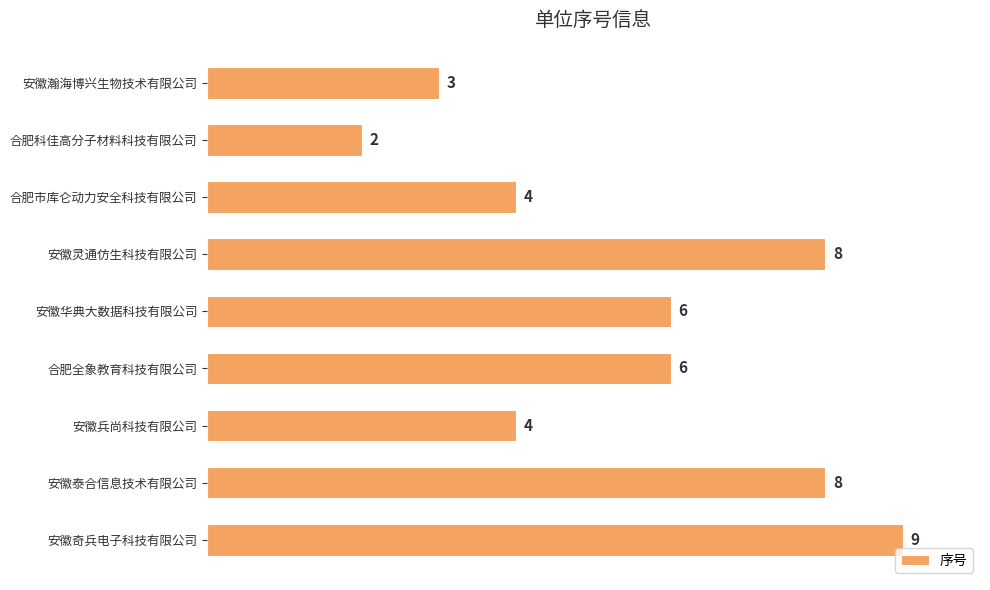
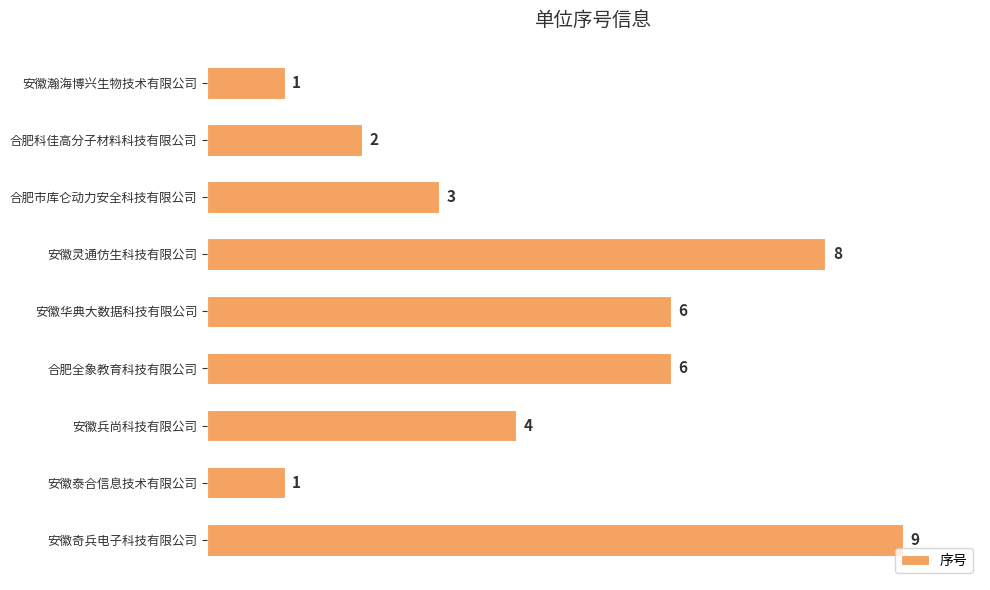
  {
-   "安徽瀚海博兴生物技术有限公司": 3,
+   "安徽瀚海博兴生物技术有限公司": 1,
    "合肥科佳高分子材料科技有限公司": 2,
-   "合肥市库仑动力安全科技有限公司": 4,
+   "合肥市库仑动力安全科技有限公司": 3,
    "安徽灵通仿生科技有限公司": 8,
    "安徽华典大数据科技有限公司": 6,
    "合肥全象教育科技有限公司": 6,
    "安徽兵尚科技有限公司": 4,
-   "安徽泰合信息技术有限公司": 8,
+   "安徽泰合信息技术有限公司": 1,
    "安徽奇兵电子科技有限公司": 9
  }
